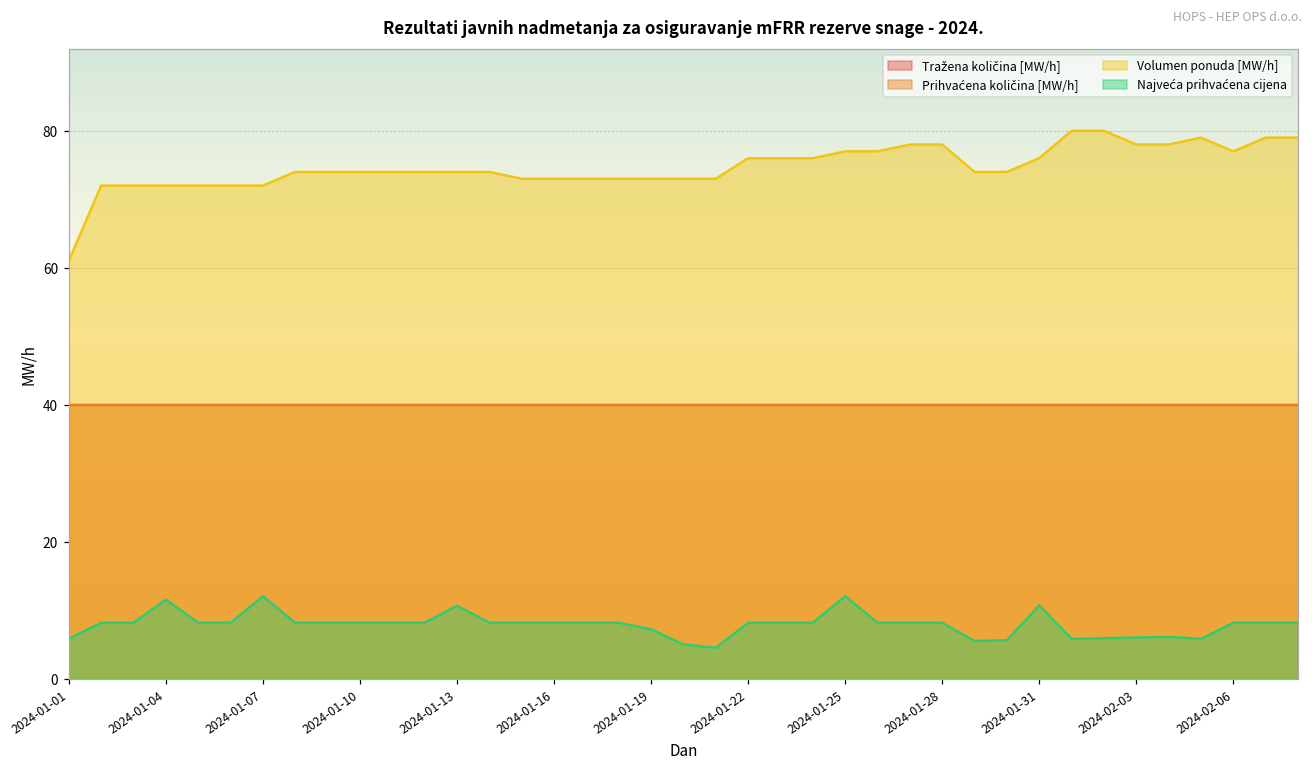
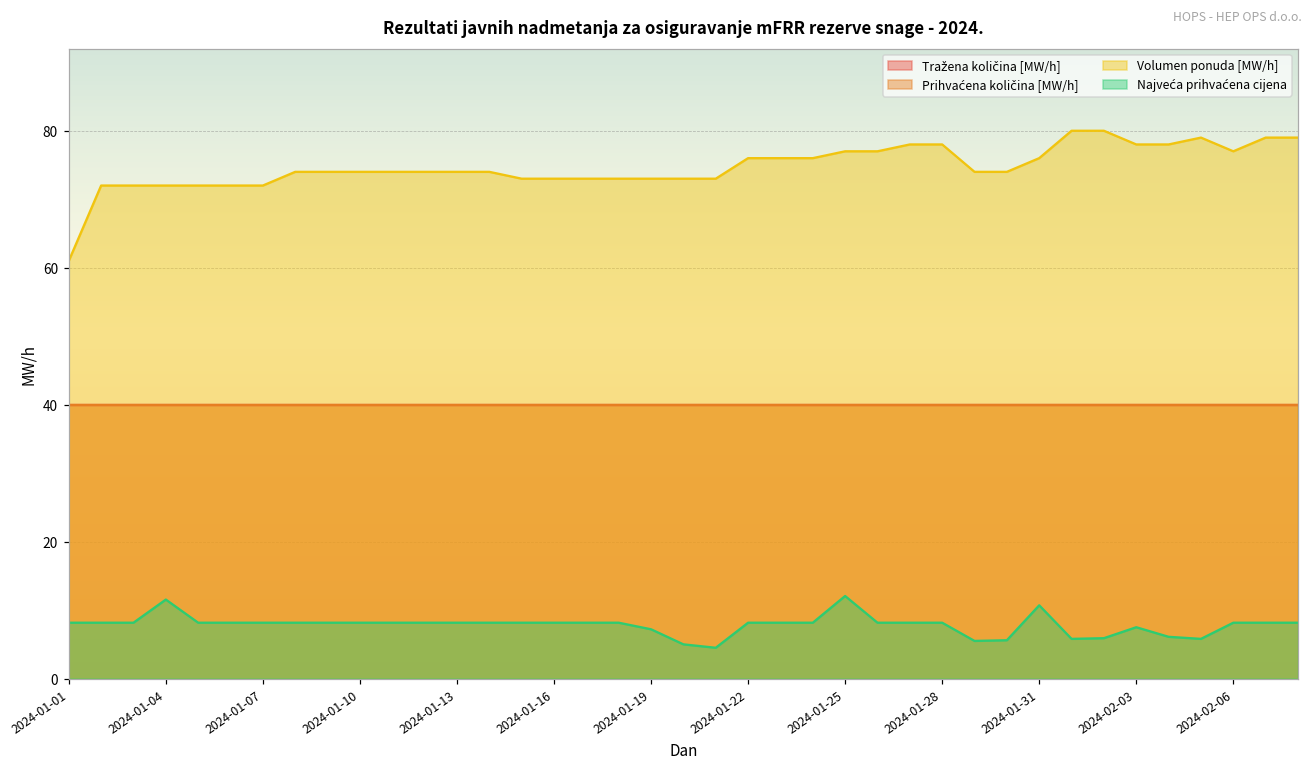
  {
    "Najveća prihvaćena cijena": {
-     "2024-01-01": 6,
+     "2024-01-01": 8,
      "2024-01-04": 12,
-     "2024-01-07": 12,
+     "2024-01-07": 8,
      "2024-01-10": 8,
-     "2024-01-13": 11,
+     "2024-01-13": 8,
      "2024-01-16": 8,
      "2024-01-19": 7,
      "2024-01-22": 8,
      "2024-01-25": 12,
      "2024-01-28": 8,
      "2024-01-31": 11,
-     "2024-02-03": 6,
+     "2024-02-03": 8,
      "2024-02-06": 8
    }
  }
